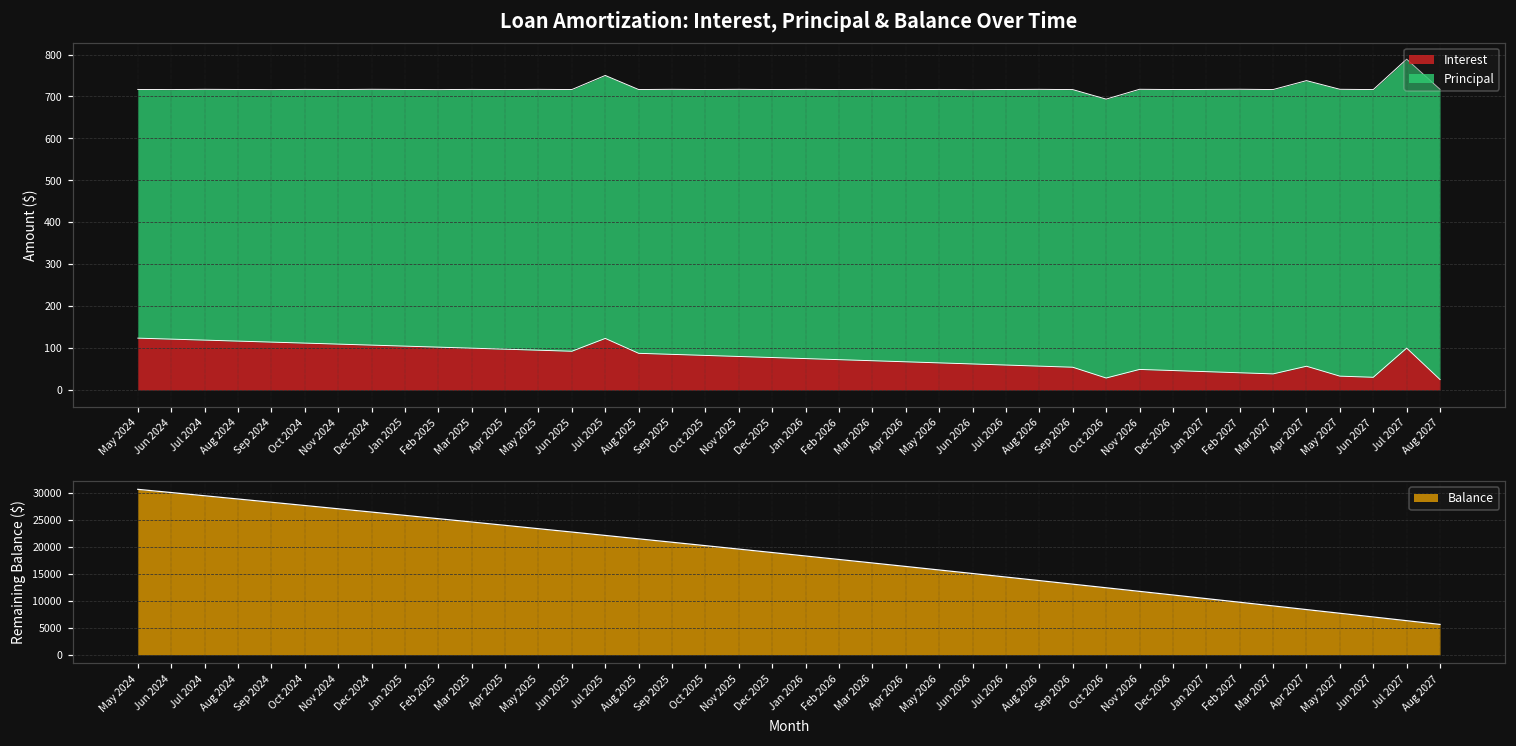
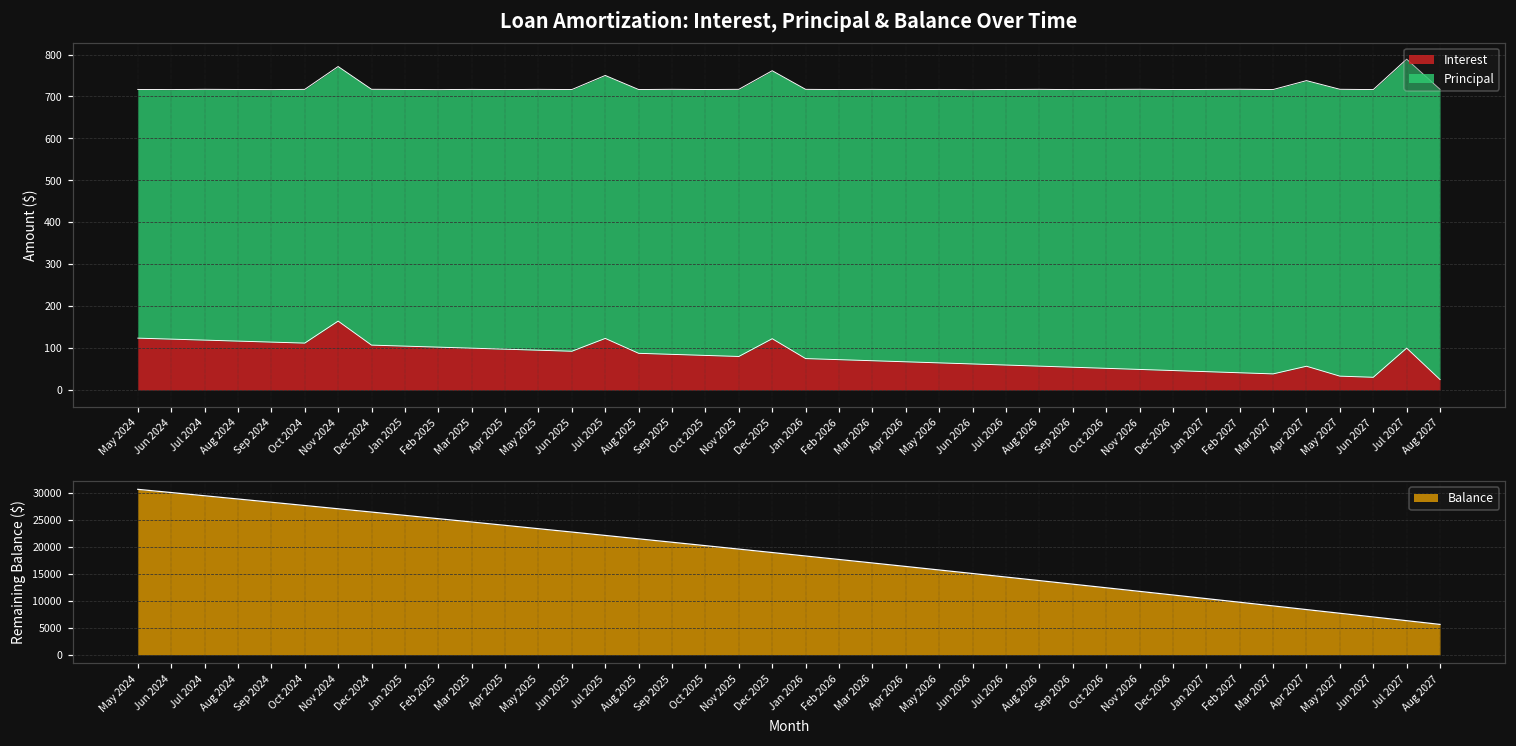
  {
    "Loan Amortization: Interest, Principal & Balance Over Time": {
      "Interest": {
        "May 2024": 120,
        "Jun 2024": 120,
        "Jul 2024": 120,
        "Aug 2024": 120,
        "Sep 2024": 110,
        "Oct 2024": 110,
-       "Nov 2024": 110,
+       "Nov 2024": 160,
        "Dec 2024": 110,
        "Jan 2025": 100,
        "Feb 2025": 100,
        "Mar 2025": 100,
        "Apr 2025": 100,
        "May 2025": 100,
        "Jun 2025": 90,
        "Jul 2025": 120,
        "Aug 2025": 90,
        "Sep 2025": 90,
        "Oct 2025": 80,
        "Nov 2025": 80,
-       "Dec 2025": 80,
+       "Dec 2025": 120,
        "Jan 2026": 80,
        "Feb 2026": 70,
        "Mar 2026": 70,
        "Apr 2026": 70,
        "May 2026": 60,
        "Jun 2026": 60,
        "Jul 2026": 60,
        "Aug 2026": 60,
        "Sep 2026": 50,
-       "Oct 2026": 30,
+       "Oct 2026": 50,
        "Nov 2026": 50,
        "Dec 2026": 50,
        "Jan 2027": 40,
        "Feb 2027": 40,
        "Mar 2027": 40,
        "Apr 2027": 60,
        "May 2027": 30,
        "Jun 2027": 30,
        "Jul 2027": 100,
        "Aug 2027": 30
      },
      "Principal": {
        "May 2024": 590,
        "Jun 2024": 600,
        "Jul 2024": 600,
        "Aug 2024": 600,
        "Sep 2024": 600,
        "Oct 2024": 610,
        "Nov 2024": 610,
        "Dec 2024": 610,
        "Jan 2025": 610,
        "Feb 2025": 610,
        "Mar 2025": 620,
        "Apr 2025": 620,
        "May 2025": 620,
        "Jun 2025": 620,
        "Jul 2025": 630,
        "Aug 2025": 630,
        "Sep 2025": 630,
        "Oct 2025": 630,
        "Nov 2025": 640,
        "Dec 2025": 640,
        "Jan 2026": 640,
        "Feb 2026": 640,
        "Mar 2026": 650,
        "Apr 2026": 650,
        "May 2026": 650,
        "Jun 2026": 650,
        "Jul 2026": 660,
        "Aug 2026": 660,
        "Sep 2026": 660,
        "Oct 2026": 670,
        "Nov 2026": 670,
        "Dec 2026": 670,
        "Jan 2027": 670,
        "Feb 2027": 680,
        "Mar 2027": 680,
        "Apr 2027": 680,
        "May 2027": 680,
        "Jun 2027": 690,
        "Aug 2027": 690
      }
    }
  }
